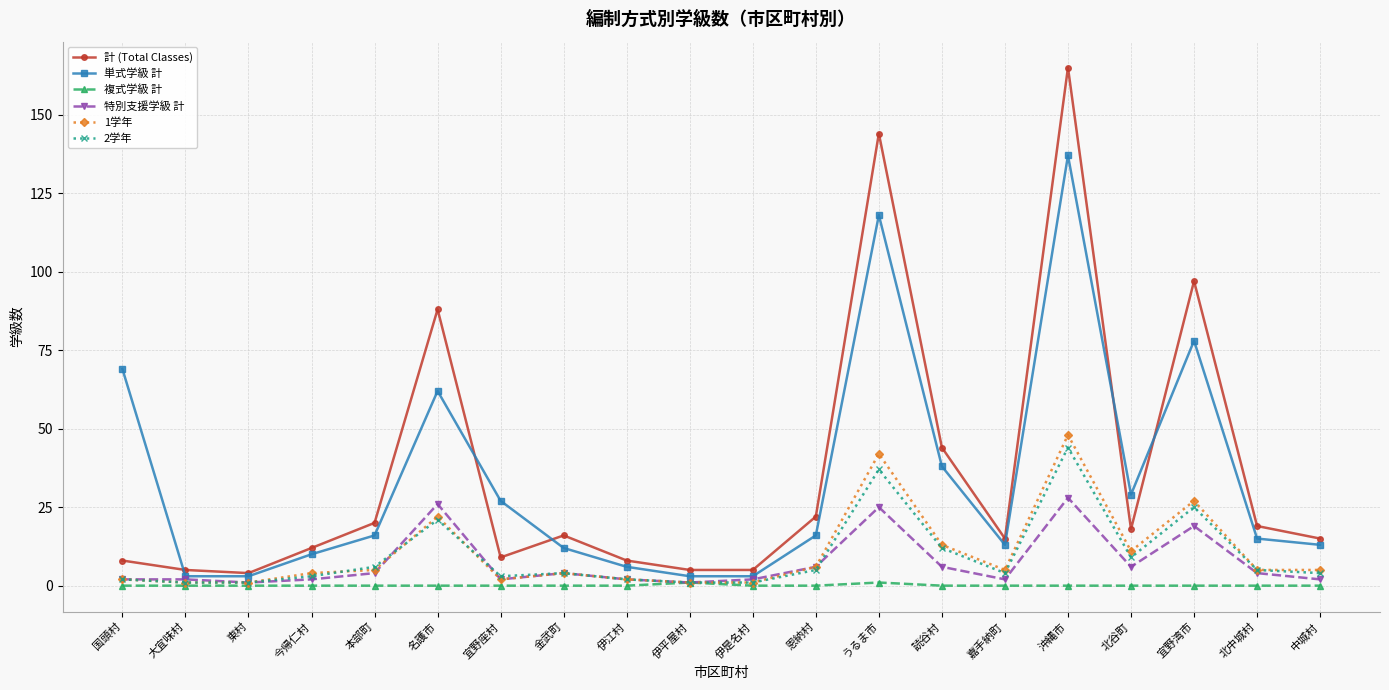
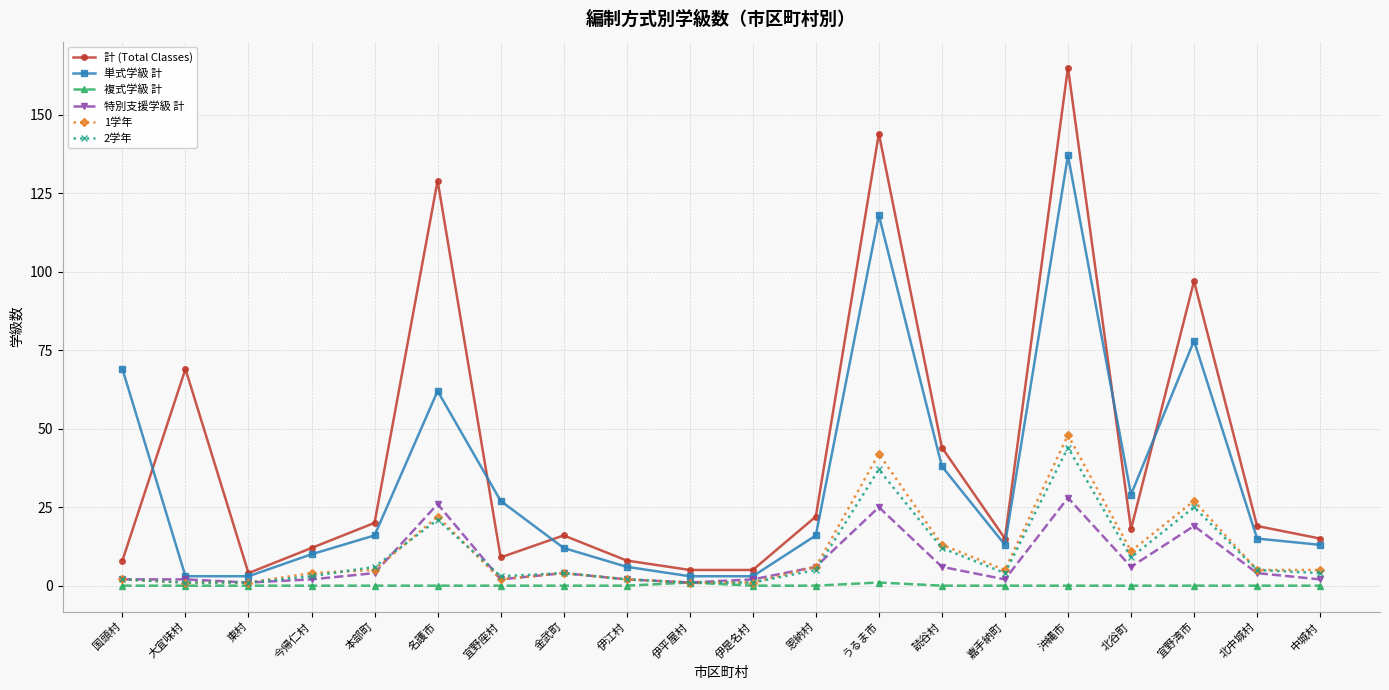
  {
    "計 (Total Classes)": {
      "国頭村": 8,
-     "大宜味村": 5,
+     "大宜味村": 69,
      "東村": 4,
      "今帰仁村": 12,
      "本部町": 20,
-     "名護市": 88,
+     "名護市": 129,
      "宜野座村": 9,
      "金武町": 16,
      "伊江村": 8,
      "伊平屋村": 5,
      "伊是名村": 5,
      "恩納村": 22,
      "うるま市": 144,
      "読谷村": 44,
      "嘉手納町": 15,
      "沖縄市": 165,
      "北谷町": 18,
      "宜野湾市": 97,
      "北中城村": 19,
      "中城村": 15
    },
    "単式学級 計": {
      "国頭村": 69,
      "大宜味村": 3,
      "東村": 3,
      "今帰仁村": 10,
      "本部町": 16,
      "名護市": 62,
      "宜野座村": 27,
      "金武町": 12,
      "伊江村": 6,
      "伊平屋村": 3,
      "伊是名村": 3,
      "恩納村": 16,
      "うるま市": 118,
      "読谷村": 38,
      "嘉手納町": 13,
      "沖縄市": 137,
      "北谷町": 29,
      "宜野湾市": 78,
      "北中城村": 15,
      "中城村": 13
    },
    "特別支援学級 計": {
      "大宜味村": 2,
      "今帰仁村": 2,
      "本部町": 4,
      "名護市": 26,
      "伊是名村": 2,
      "うるま市": 25,
      "読谷村": 6,
      "嘉手納町": 2,
      "沖縄市": 28,
      "北谷町": 6,
      "宜野湾市": 19,
      "北中城村": 4,
      "中城村": 2
    },
    "1学年": {
      "今帰仁村": 4,
      "本部町": 5,
      "名護市": 22,
      "うるま市": 42,
      "読谷村": 13,
      "嘉手納町": 5,
      "沖縄市": 48,
      "北谷町": 11,
      "宜野湾市": 27,
      "中城村": 5
    }
  }
